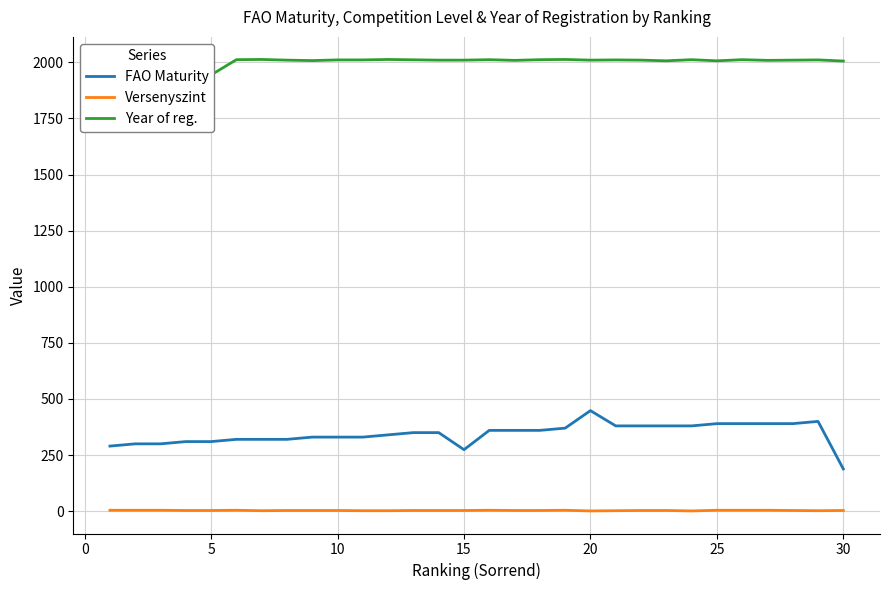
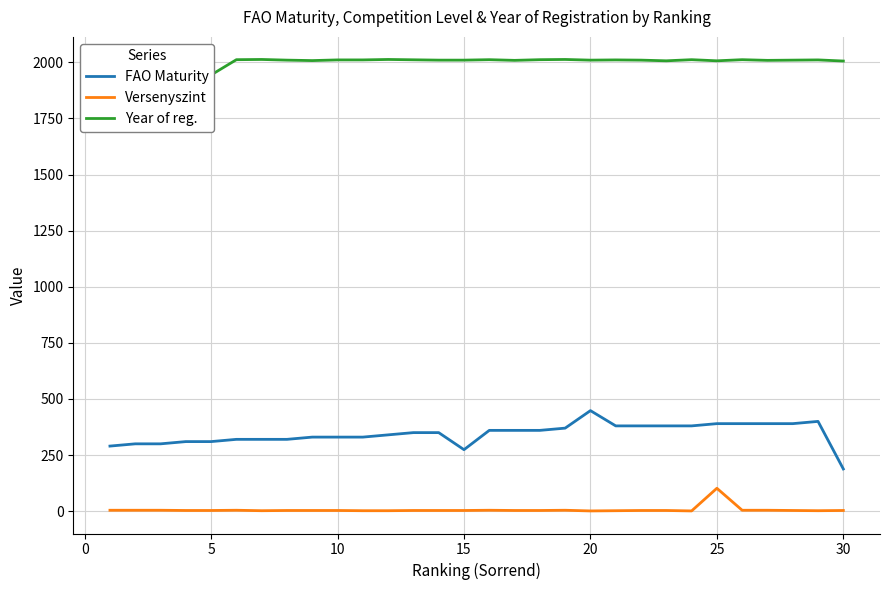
  {
    "FAO Maturity": {
      "5": 310,
      "10": 330,
      "15": 270,
      "20": 450,
      "25": 390,
      "30": 190
    },
    "Versenyszint": {
      "5": 0,
      "10": 0,
      "15": 0,
      "20": 0,
-     "25": 0,
+     "25": 100,
      "30": 0
    },
    "Year of reg.": {
      "10": 2010,
      "15": 2010,
      "20": 2010,
      "25": 2010,
      "30": 2010
    }
  }
